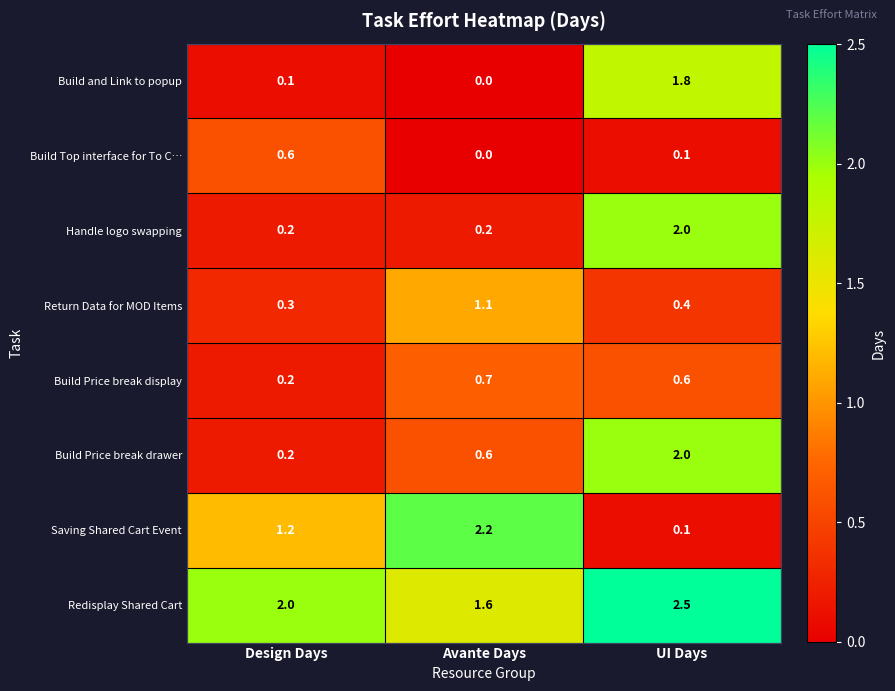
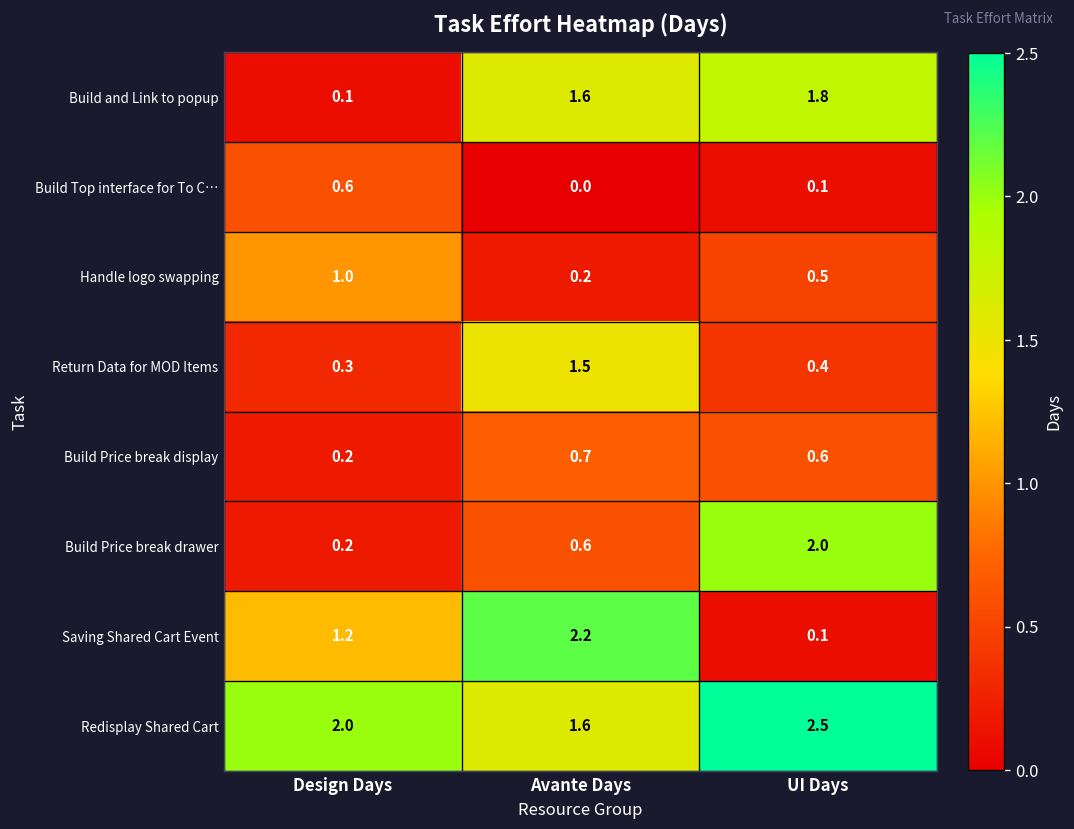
  {
    "Build and Link to popup": {
      "Design Days": 0.1,
-     "Avante Days": 0.0,
+     "Avante Days": 1.6,
      "UI Days": 1.8
    },
    "Build Top interface for To C…": {
      "Design Days": 0.6,
      "Avante Days": 0.0,
      "UI Days": 0.1
    },
    "Handle logo swapping": {
-     "Design Days": 0.2,
+     "Design Days": 1.0,
      "Avante Days": 0.2,
-     "UI Days": 2.0
+     "UI Days": 0.5
    },
    "Return Data for MOD Items": {
      "Design Days": 0.3,
-     "Avante Days": 1.1,
+     "Avante Days": 1.5,
      "UI Days": 0.4
    },
    "Build Price break display": {
      "Design Days": 0.2,
      "Avante Days": 0.7,
      "UI Days": 0.6
    },
    "Build Price break drawer": {
      "Design Days": 0.2,
      "Avante Days": 0.6,
      "UI Days": 2.0
    },
    "Saving Shared Cart Event": {
      "Design Days": 1.2,
      "Avante Days": 2.2,
      "UI Days": 0.1
    },
    "Redisplay Shared Cart": {
      "Design Days": 2.0,
      "Avante Days": 1.6,
      "UI Days": 2.5
    }
  }
